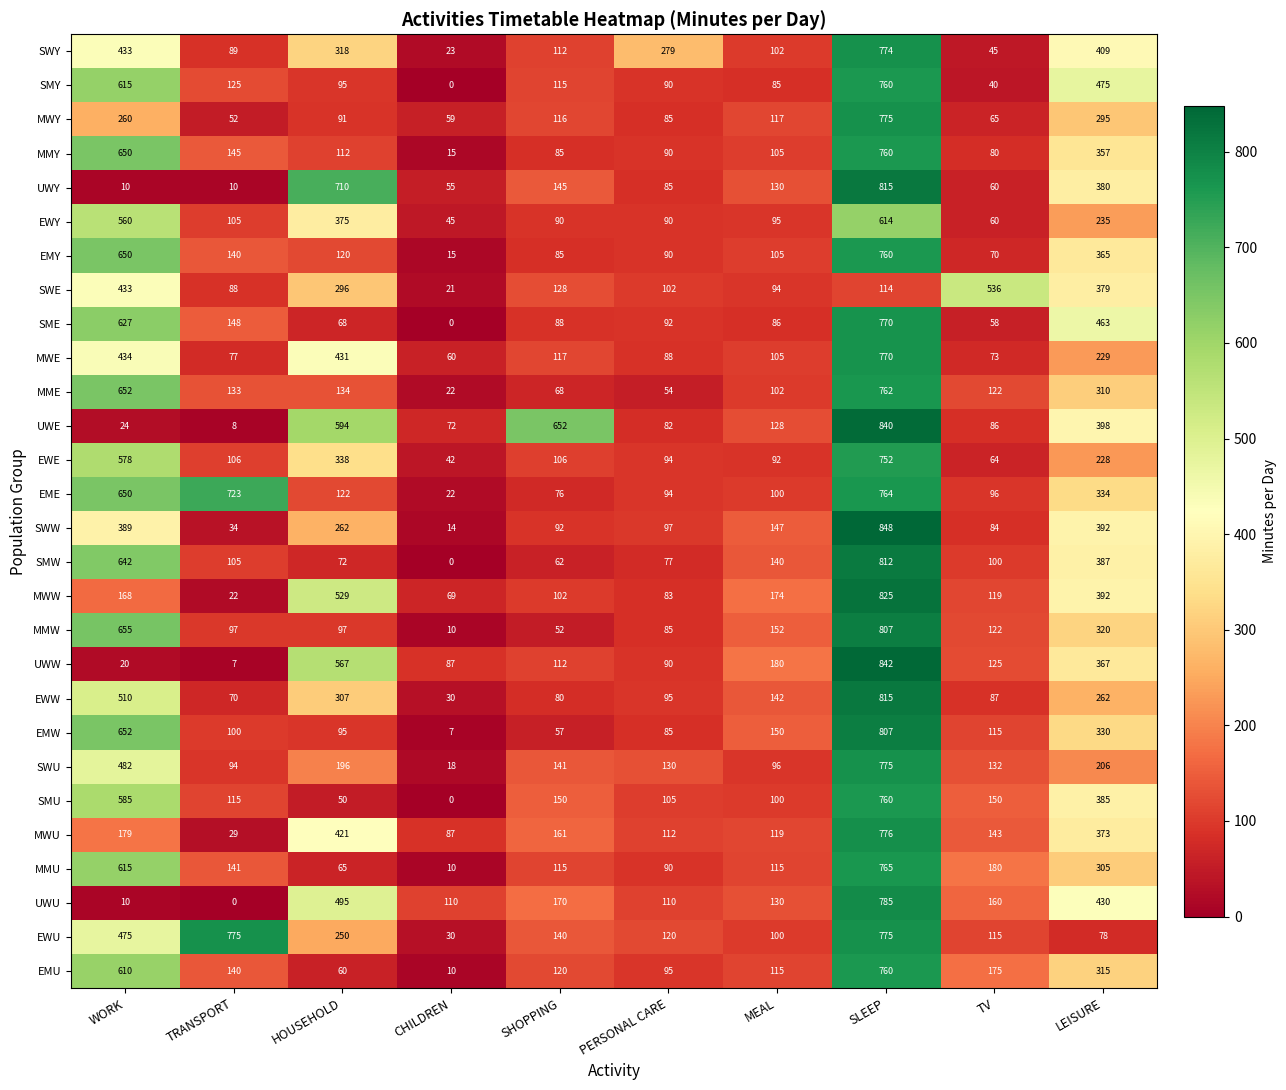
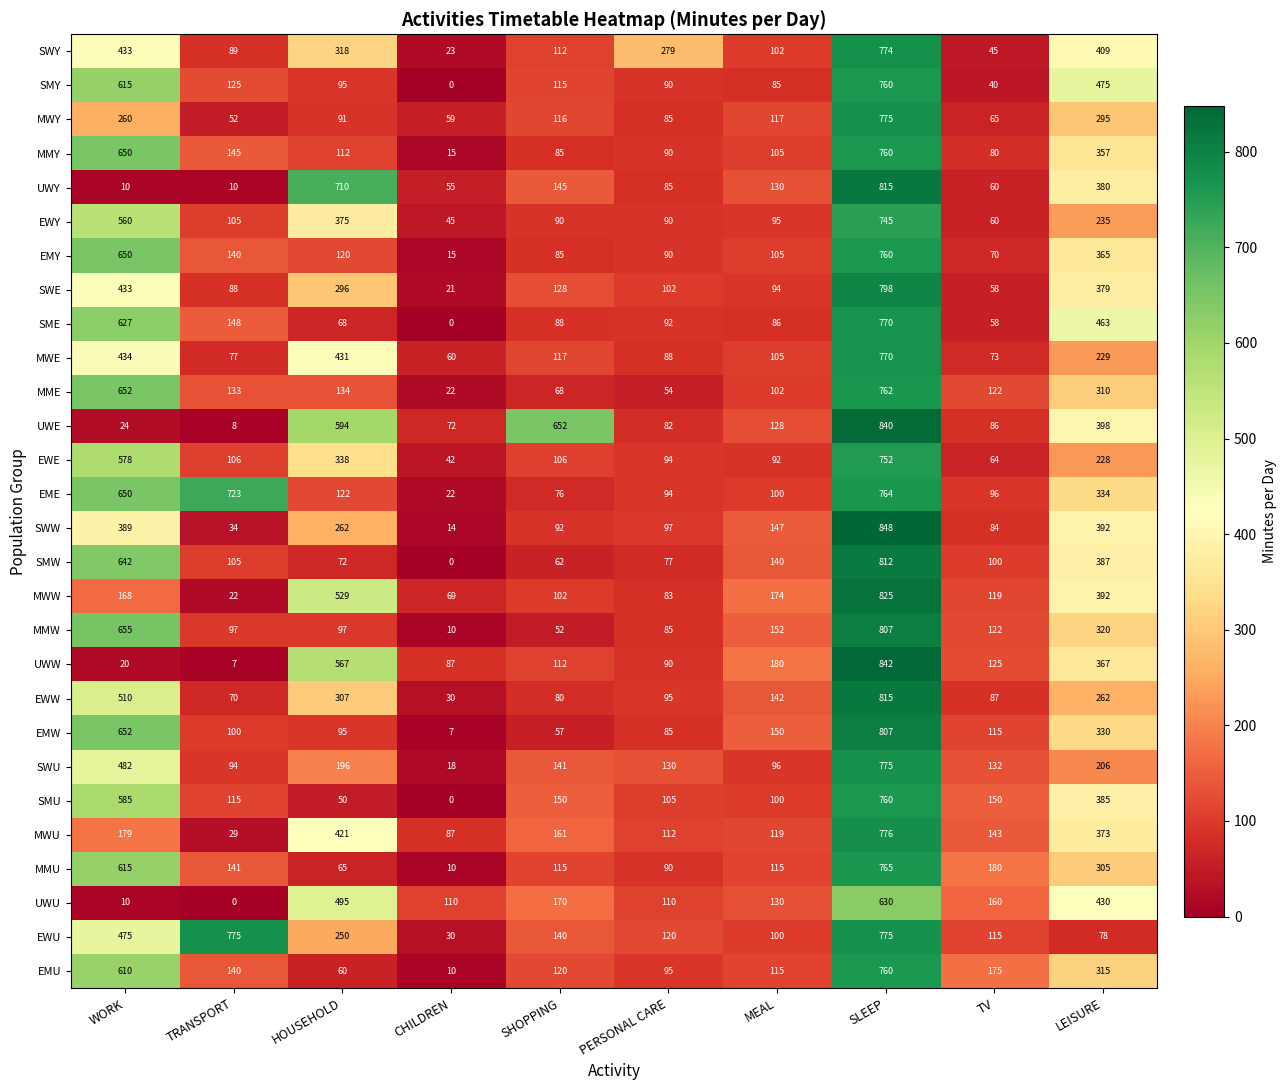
  {
    "EWY": {
      "WORK": 560,
      "TRANSPORT": 105,
      "HOUSEHOLD": 375,
      "CHILDREN": 45,
      "SHOPPING": 90,
      "PERSONAL CARE": 90,
      "MEAL": 95,
-     "SLEEP": 614,
+     "SLEEP": 745,
      "TV": 60,
      "LEISURE": 235
    },
    "SWE": {
      "WORK": 433,
      "TRANSPORT": 88,
      "HOUSEHOLD": 296,
      "CHILDREN": 21,
      "SHOPPING": 128,
      "PERSONAL CARE": 102,
      "MEAL": 94,
-     "SLEEP": 114,
-     "TV": 536,
+     "SLEEP": 798,
+     "TV": 58,
      "LEISURE": 379
    },
    "UWU": {
      "WORK": 10,
      "TRANSPORT": 0,
      "HOUSEHOLD": 495,
      "CHILDREN": 110,
      "SHOPPING": 170,
      "PERSONAL CARE": 110,
      "MEAL": 130,
-     "SLEEP": 785,
+     "SLEEP": 630,
      "TV": 160,
      "LEISURE": 430
    }
  }
